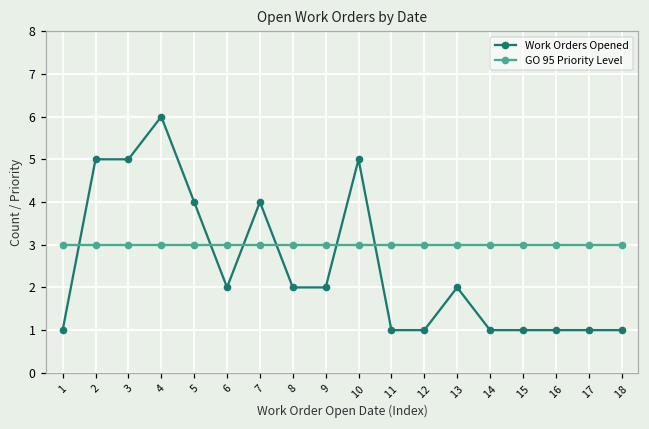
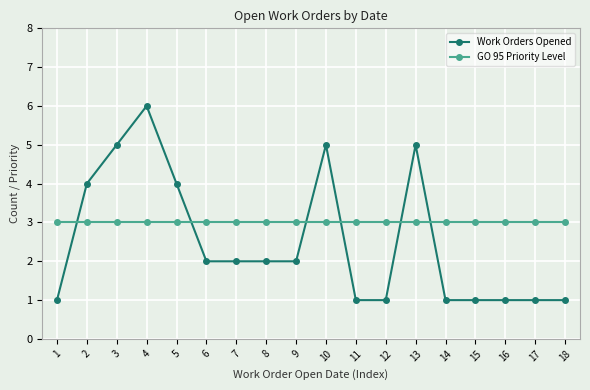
  {
    "Work Orders Opened": {
      "1": 1,
-     "2": 5,
+     "2": 4,
      "3": 5,
      "4": 6,
      "5": 4,
      "6": 2,
-     "7": 4,
+     "7": 2,
      "8": 2,
      "9": 2,
      "10": 5,
      "11": 1,
      "12": 1,
-     "13": 2,
+     "13": 5,
      "14": 1,
      "15": 1,
      "16": 1,
      "17": 1,
      "18": 1
    },
    "GO 95 Priority Level": {
      "1": 3,
      "2": 3,
      "3": 3,
      "4": 3,
      "5": 3,
      "6": 3,
      "7": 3,
      "8": 3,
      "9": 3,
      "10": 3,
      "11": 3,
      "12": 3,
      "13": 3,
      "14": 3,
      "15": 3,
      "16": 3,
      "17": 3,
      "18": 3
    }
  }
